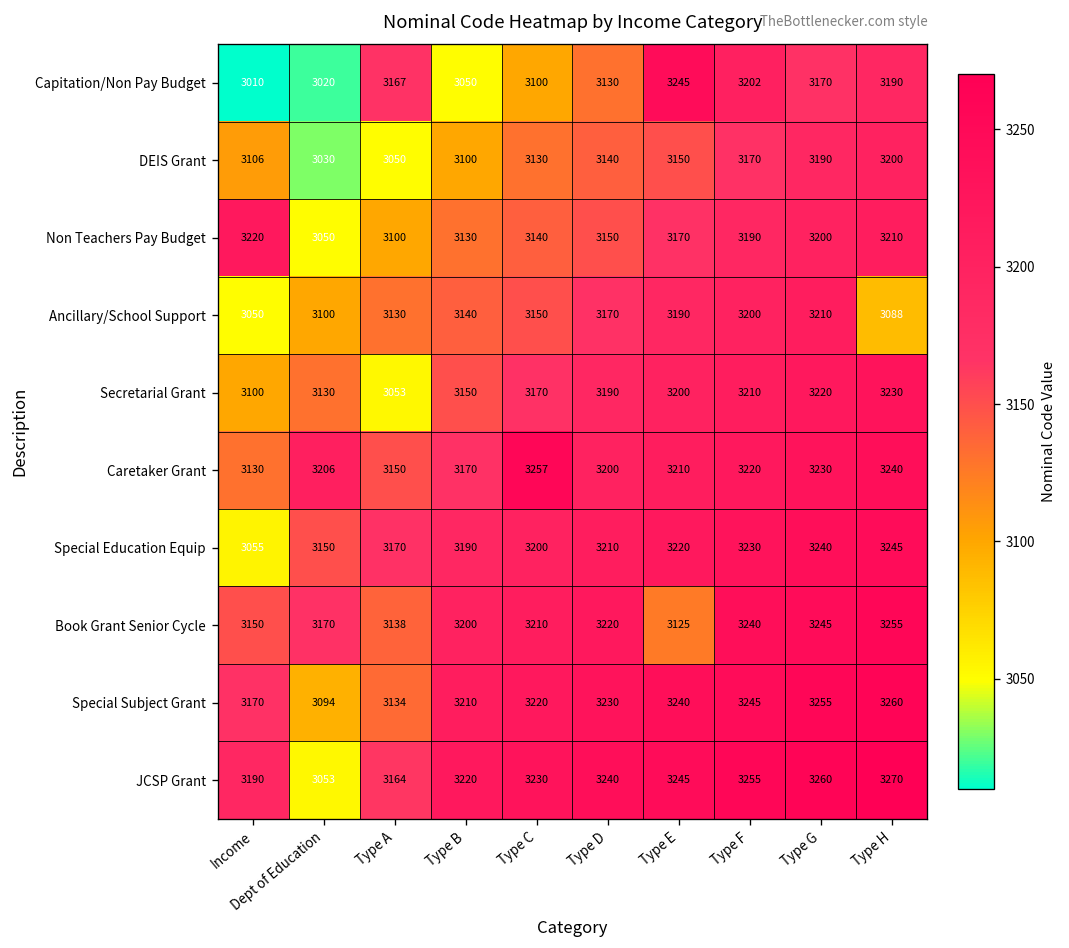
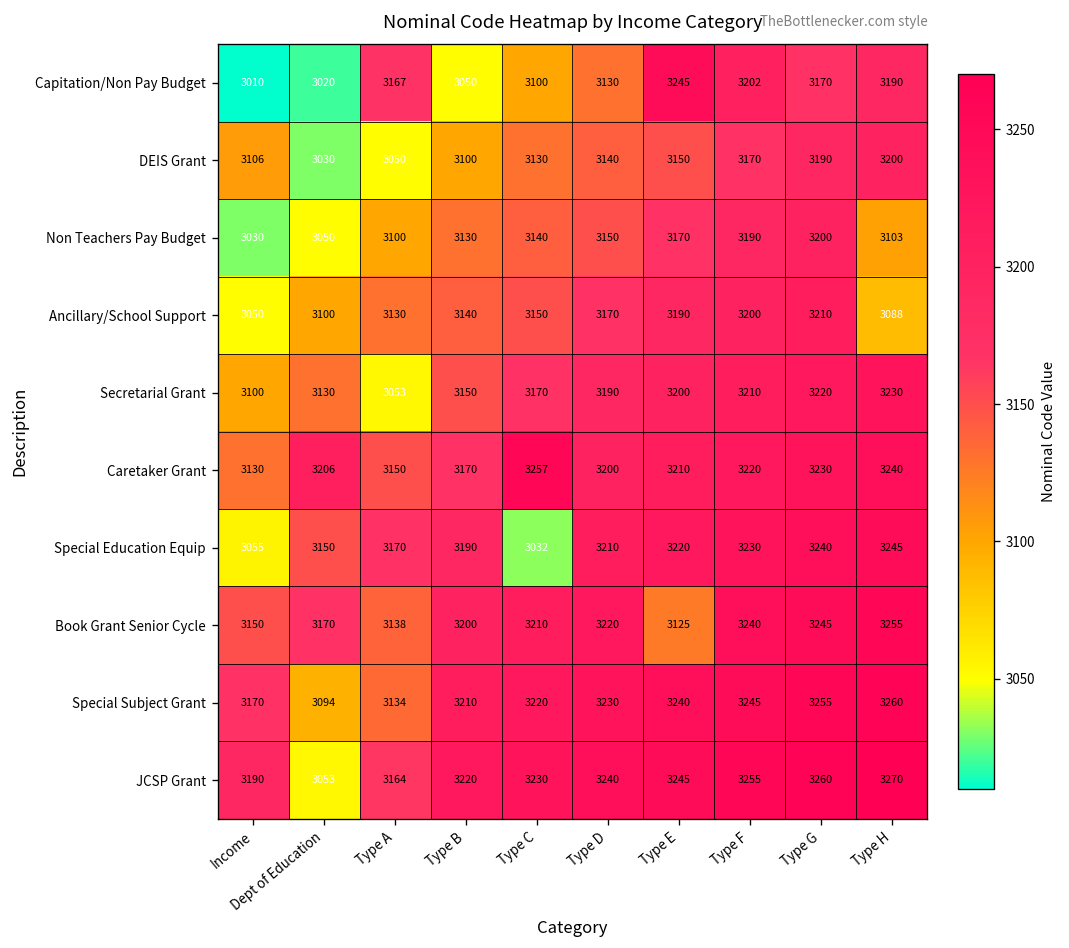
  {
    "Capitation/Non Pay Budget": {
      "Income": 3010,
      "Dept of Education": 3020,
      "Type A": 3167,
      "Type B": 3050,
      "Type C": 3100,
      "Type D": 3130,
      "Type E": 3245,
      "Type F": 3202,
      "Type G": 3170,
      "Type H": 3190
    },
    "DEIS Grant": {
      "Income": 3106,
      "Dept of Education": 3030,
      "Type A": 3050,
      "Type B": 3100,
      "Type C": 3130,
      "Type D": 3140,
      "Type E": 3150,
      "Type F": 3170,
      "Type G": 3190,
      "Type H": 3200
    },
    "Non Teachers Pay Budget": {
-     "Income": 3220,
+     "Income": 3030,
      "Dept of Education": 3050,
      "Type A": 3100,
      "Type B": 3130,
      "Type C": 3140,
      "Type D": 3150,
      "Type E": 3170,
      "Type F": 3190,
      "Type G": 3200,
-     "Type H": 3210
+     "Type H": 3103
    },
    "Ancillary/School Support": {
      "Income": 3050,
      "Dept of Education": 3100,
      "Type A": 3130,
      "Type B": 3140,
      "Type C": 3150,
      "Type D": 3170,
      "Type E": 3190,
      "Type F": 3200,
      "Type G": 3210,
      "Type H": 3088
    },
    "Secretarial Grant": {
      "Income": 3100,
      "Dept of Education": 3130,
      "Type A": 3053,
      "Type B": 3150,
      "Type C": 3170,
      "Type D": 3190,
      "Type E": 3200,
      "Type F": 3210,
      "Type G": 3220,
      "Type H": 3230
    },
    "Caretaker Grant": {
      "Income": 3130,
      "Dept of Education": 3206,
      "Type A": 3150,
      "Type B": 3170,
      "Type C": 3257,
      "Type D": 3200,
      "Type E": 3210,
      "Type F": 3220,
      "Type G": 3230,
      "Type H": 3240
    },
    "Special Education Equip": {
      "Income": 3055,
      "Dept of Education": 3150,
      "Type A": 3170,
      "Type B": 3190,
-     "Type C": 3200,
+     "Type C": 3032,
      "Type D": 3210,
      "Type E": 3220,
      "Type F": 3230,
      "Type G": 3240,
      "Type H": 3245
    },
    "Book Grant Senior Cycle": {
      "Income": 3150,
      "Dept of Education": 3170,
      "Type A": 3138,
      "Type B": 3200,
      "Type C": 3210,
      "Type D": 3220,
      "Type E": 3125,
      "Type F": 3240,
      "Type G": 3245,
      "Type H": 3255
    },
    "Special Subject Grant": {
      "Income": 3170,
      "Dept of Education": 3094,
      "Type A": 3134,
      "Type B": 3210,
      "Type C": 3220,
      "Type D": 3230,
      "Type E": 3240,
      "Type F": 3245,
      "Type G": 3255,
      "Type H": 3260
    },
    "JCSP Grant": {
      "Income": 3190,
      "Dept of Education": 3053,
      "Type A": 3164,
      "Type B": 3220,
      "Type C": 3230,
      "Type D": 3240,
      "Type E": 3245,
      "Type F": 3255,
      "Type G": 3260,
      "Type H": 3270
    }
  }
